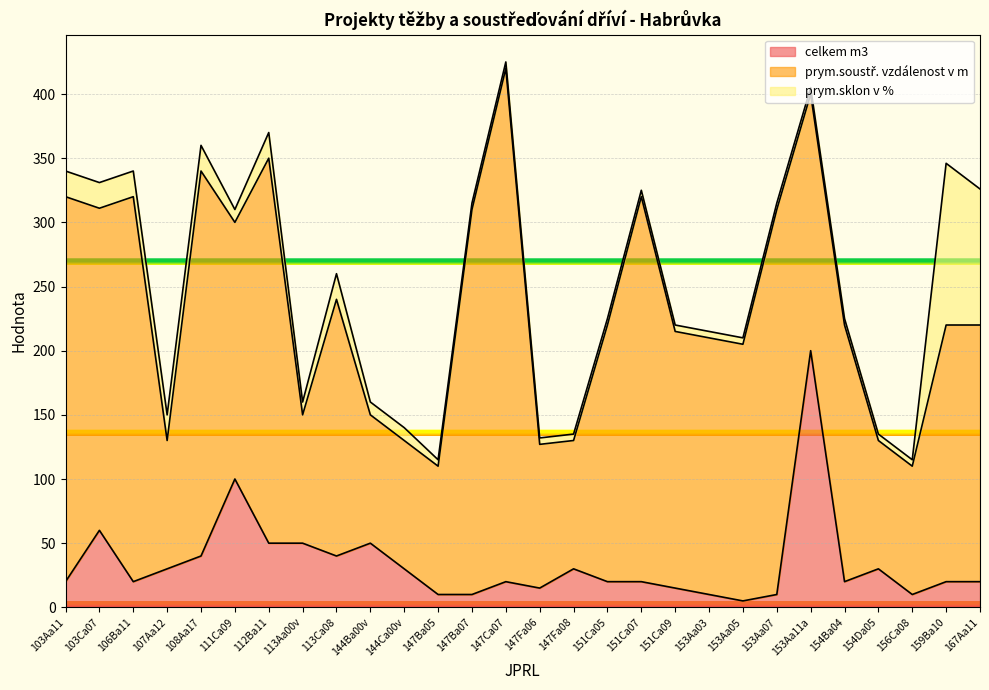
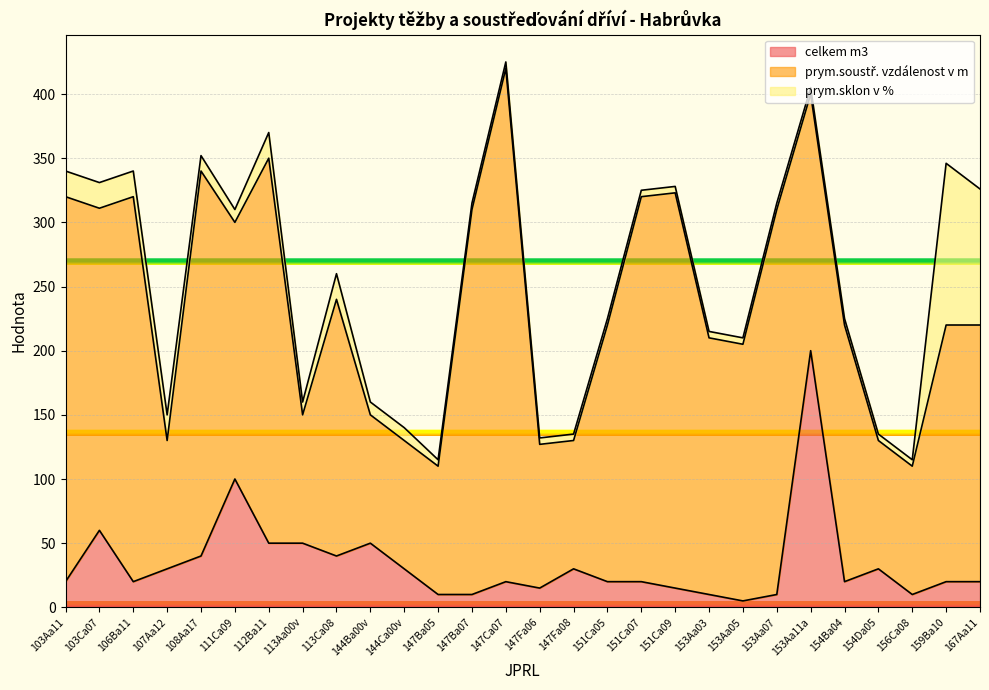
  {
    "celkem m3": {
      "103Aa11": 20,
      "103Ca07": 60,
      "106Ba11": 20,
      "107Aa12": 30,
      "108Aa17": 40,
      "111Ca09": 100,
      "112Ba11": 50,
      "113Aa00v": 50,
      "113Ca08": 40,
      "144Ba00v": 50,
      "144Ca00v": 30,
      "147Ba05": 10,
      "147Ba07": 10,
      "147Ca07": 20,
      "147Fa06": 15,
      "147Fa08": 30,
      "151Ca05": 20,
      "151Ca07": 20,
      "151Ca09": 15,
      "153Aa03": 10,
      "153Aa05": 5,
      "153Aa07": 10,
      "153Aa11a": 200,
      "154Ba04": 20,
      "154Da05": 30,
      "156Ca08": 10,
      "159Ba10": 20,
      "167Aa11": 20
    },
    "prym.soustř. vzdálenost v m": {
      "103Aa11": 300,
      "103Ca07": 251,
      "106Ba11": 300,
      "107Aa12": 100,
      "108Aa17": 300,
      "111Ca09": 200,
      "112Ba11": 300,
      "113Aa00v": 100,
      "113Ca08": 200,
      "144Ba00v": 100,
      "144Ca00v": 100,
      "147Ba05": 100,
      "147Ba07": 300,
      "147Ca07": 400,
      "147Fa06": 112,
      "147Fa08": 100,
      "151Ca05": 200,
      "151Ca07": 300,
-     "151Ca09": 200,
+     "151Ca09": 308,
      "153Aa03": 200,
      "153Aa05": 200,
      "153Aa07": 300,
      "154Ba04": 200,
      "154Da05": 100,
      "156Ca08": 100,
      "159Ba10": 200,
      "167Aa11": 200
    },
    "prym.sklon v %": {
      "103Aa11": 20,
      "103Ca07": 20,
      "106Ba11": 20,
      "107Aa12": 20,
-     "108Aa17": 20,
+     "108Aa17": 12,
      "111Ca09": 10,
      "112Ba11": 20,
      "113Aa00v": 10,
      "113Ca08": 20,
      "144Ba00v": 10,
      "144Ca00v": 10,
      "147Ba05": 5,
      "147Ba07": 5,
      "147Ca07": 5,
      "147Fa06": 5,
      "147Fa08": 5,
      "151Ca05": 5,
      "151Ca07": 5,
      "151Ca09": 5,
      "153Aa03": 5,
      "153Aa05": 5,
      "153Aa07": 5,
      "154Ba04": 5,
      "154Da05": 5,
      "156Ca08": 5,
      "159Ba10": 126,
      "167Aa11": 106
    }
  }
